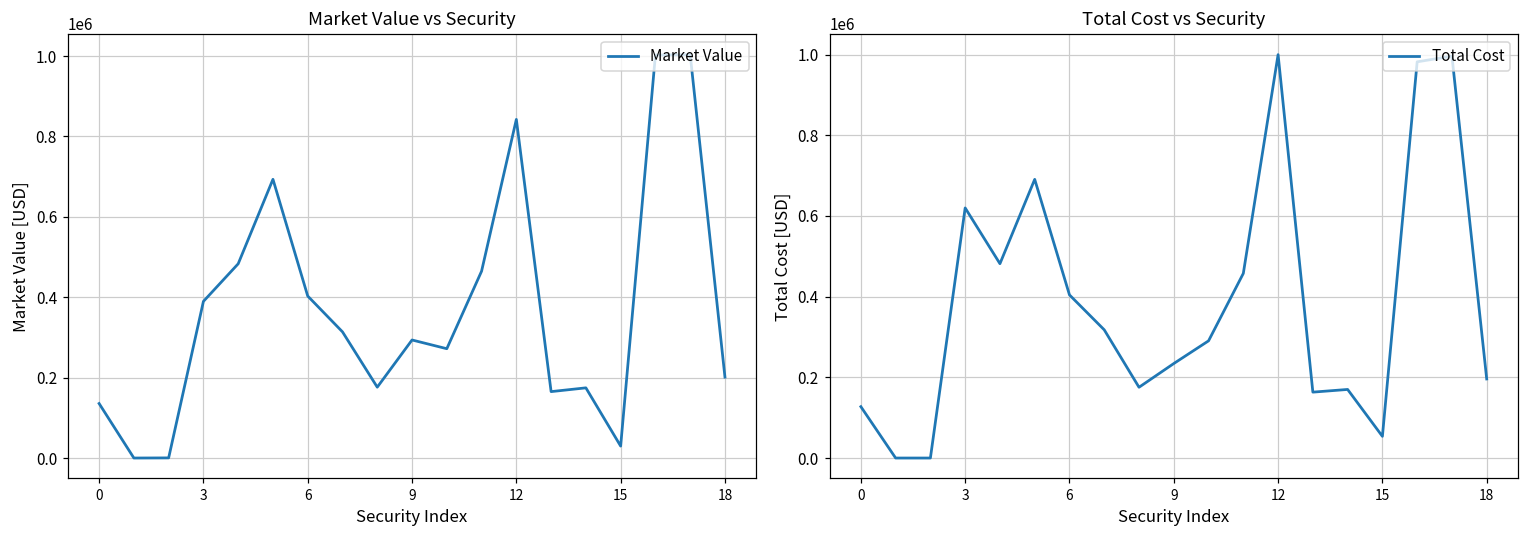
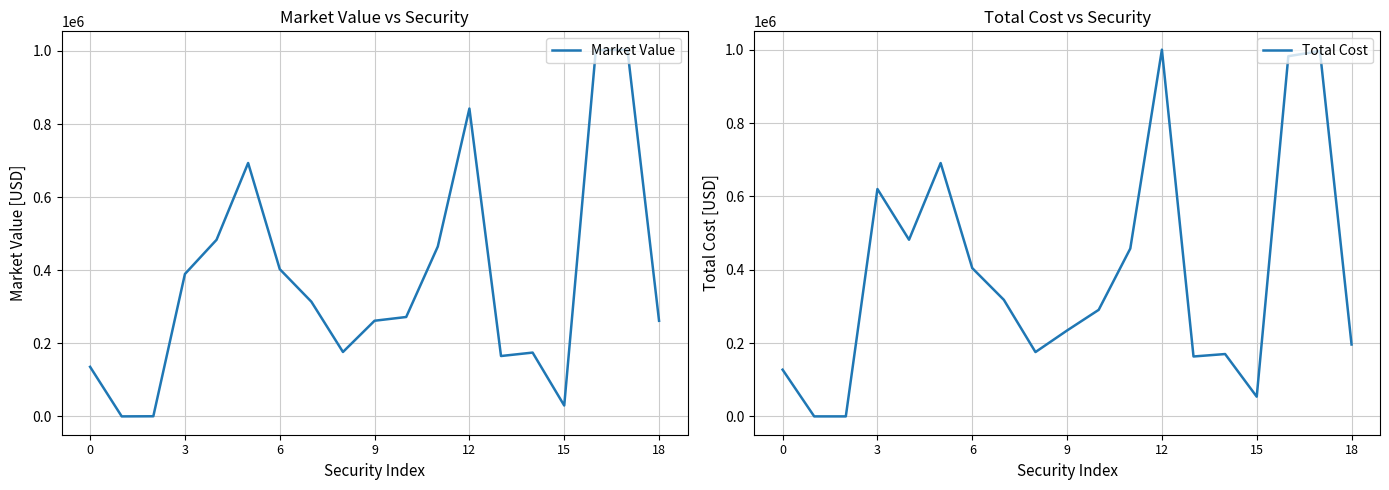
  {
    "Market Value vs Security": {
      "0": 140000,
      "3": 390000,
      "6": 400000,
-     "9": 290000,
+     "9": 260000,
      "12": 840000,
      "15": 30000,
-     "18": 200000
+     "18": 260000
    },
    "Total Cost vs Security": {
      "0": 130000,
      "3": 620000,
      "6": 400000,
      "9": 230000,
      "12": 1000000,
      "15": 50000,
      "18": 200000
    }
  }
